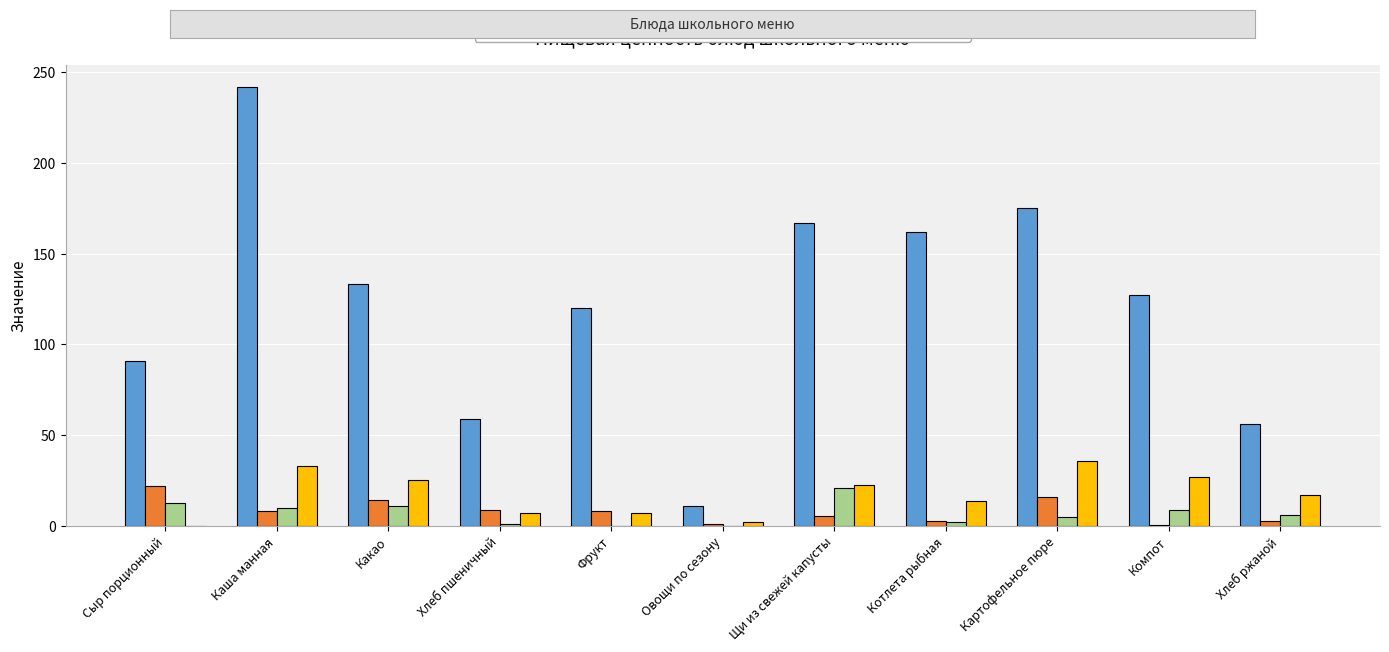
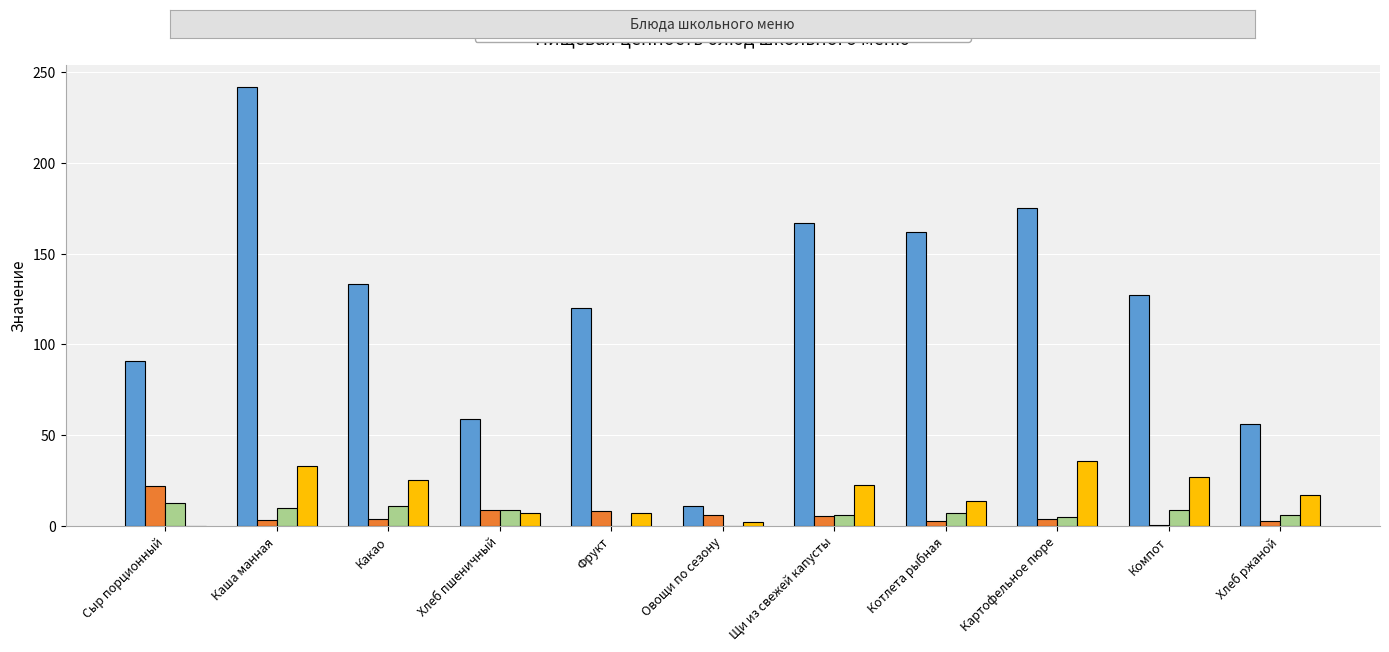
  {
    "Белки": {
      "Сыр порционный": 22,
-     "Каша манная": 8,
-     "Какао": 14,
+     "Каша манная": 3,
+     "Какао": 4,
      "Хлеб пшеничный": 9,
      "Фрукт": 8,
-     "Овощи по сезону": 1,
+     "Овощи по сезону": 6,
      "Щи из свежей капусты": 6,
      "Котлета рыбная": 3,
-     "Картофельное пюре": 16,
+     "Картофельное пюре": 4,
      "Хлеб ржаной": 3
    },
    "Жиры": {
      "Сыр порционный": 13,
      "Каша манная": 10,
      "Какао": 11,
-     "Хлеб пшеничный": 1,
+     "Хлеб пшеничный": 9,
      "Фрукт": 0,
      "Овощи по сезону": 0,
-     "Щи из свежей капусты": 21,
-     "Котлета рыбная": 2,
+     "Щи из свежей капусты": 6,
+     "Котлета рыбная": 7,
      "Картофельное пюре": 5,
      "Компот": 9,
      "Хлеб ржаной": 6
    }
  }
